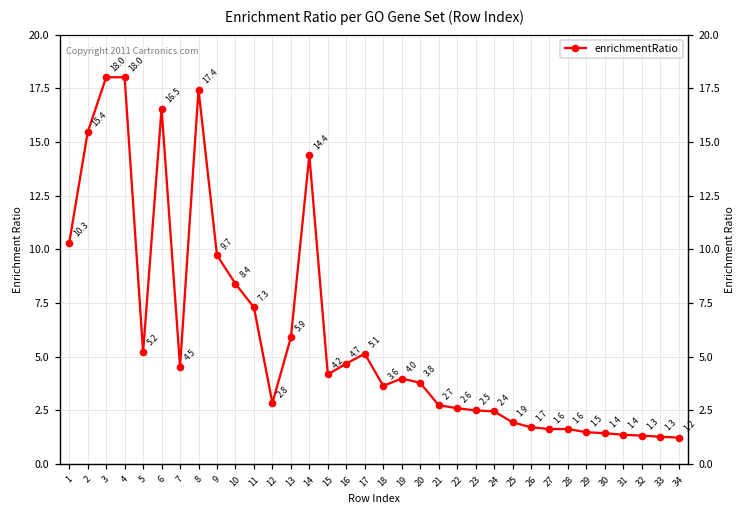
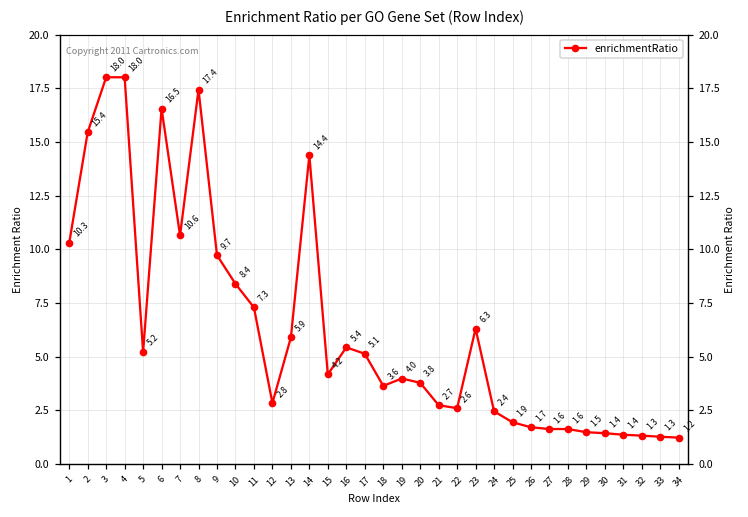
  {
    "1": 10.3,
    "2": 15.4,
    "4": 18.0,
    "5": 5.2,
    "6": 16.5,
-   "7": 4.5,
+   "7": 10.6,
    "8": 17.4,
    "9": 9.7,
    "10": 8.4,
    "11": 7.3,
    "12": 2.8,
    "13": 5.9,
    "14": 14.4,
-   "16": 4.7,
+   "16": 5.4,
    "17": 5.1,
    "19": 4.0,
    "20": 3.8,
    "21": 2.7,
    "22": 2.6,
-   "23": 2.5,
+   "23": 6.3,
    "24": 2.4,
    "25": 1.9,
    "26": 1.7,
    "28": 1.6,
    "29": 1.5,
    "30": 1.4,
    "31": 1.4,
    "32": 1.3,
    "33": 1.3,
    "34": 1.2
  }
